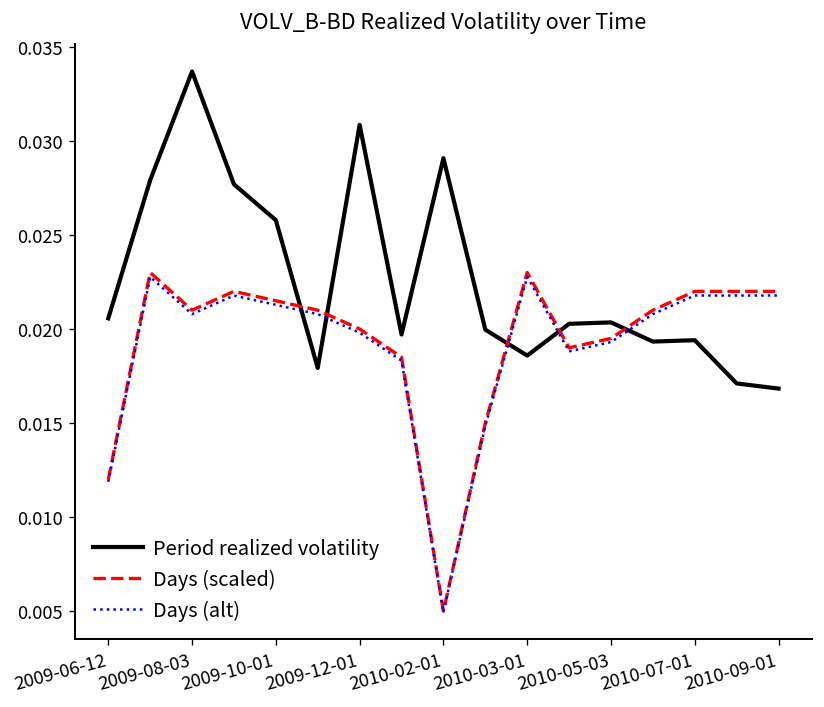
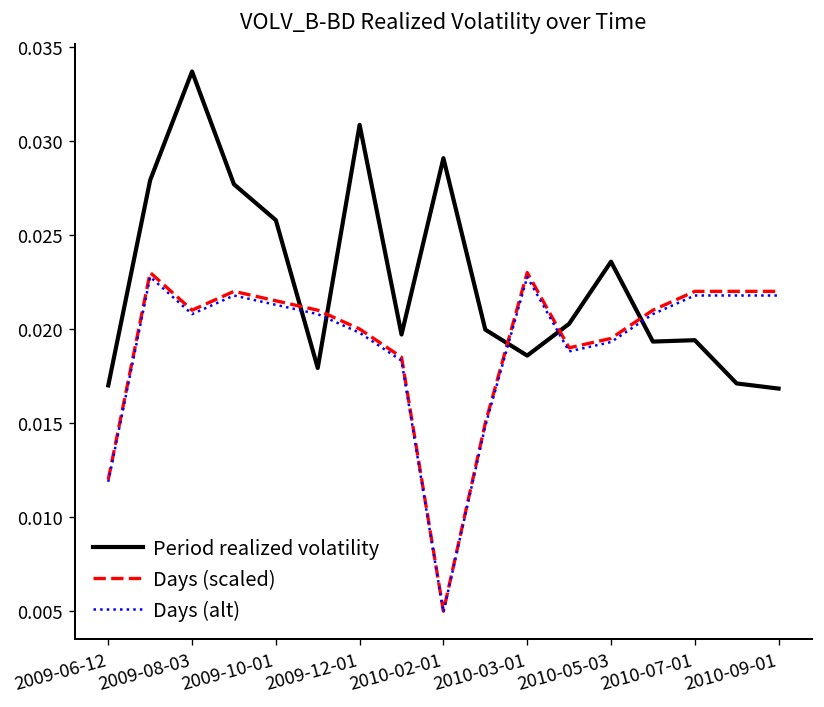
  {
    "Period realized volatility": {
-     "2009-06-12": 0.0206,
+     "2009-06-12": 0.0170,
      "2009-08-03": 0.0337,
      "2009-10-01": 0.0258,
      "2009-12-01": 0.0309,
      "2010-02-01": 0.0291,
      "2010-03-01": 0.0186,
-     "2010-05-03": 0.0204,
+     "2010-05-03": 0.0236,
      "2010-07-01": 0.0194,
      "2010-09-01": 0.0168
    },
    "Days (scaled)": {
      "2009-08-03": 0.0210,
      "2009-10-01": 0.0215,
      "2009-12-01": 0.0200,
      "2010-03-01": 0.0230,
      "2010-05-03": 0.0195,
      "2010-07-01": 0.0220,
      "2010-09-01": 0.0220
    },
    "Days (alt)": {
      "2009-08-03": 0.0208,
      "2009-10-01": 0.0213,
      "2009-12-01": 0.0198,
      "2010-03-01": 0.0228,
      "2010-05-03": 0.0193,
      "2010-07-01": 0.0218,
      "2010-09-01": 0.0218
    }
  }
